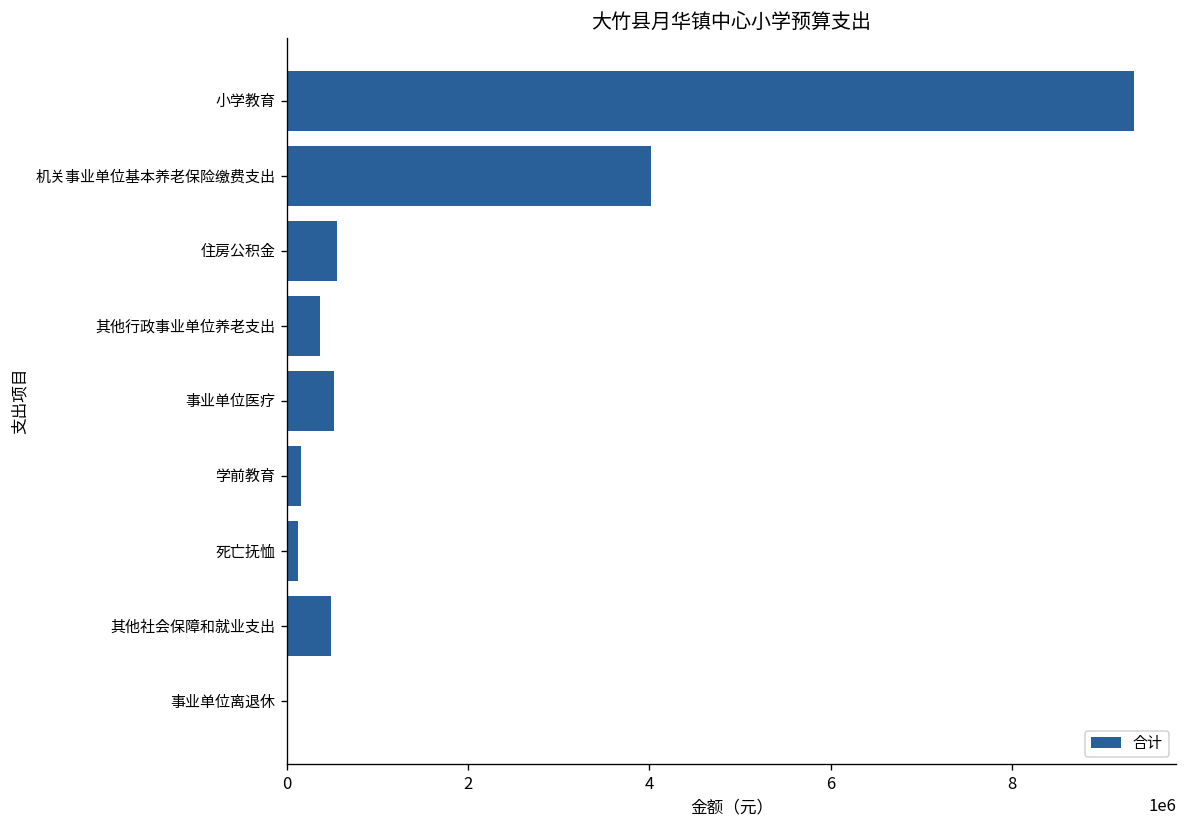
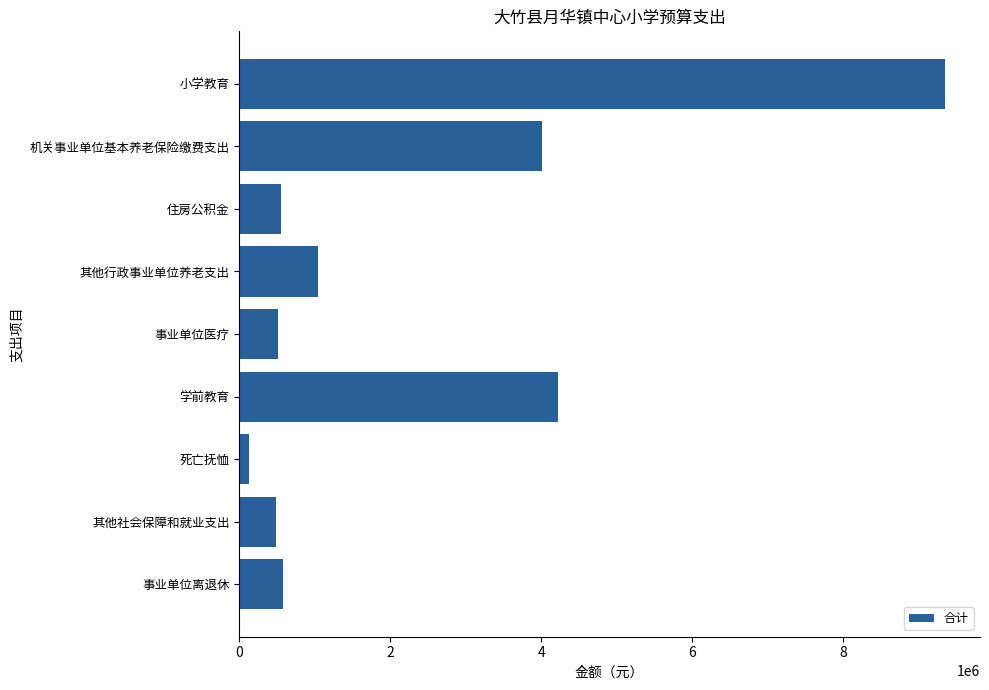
  {
    "小学教育": 9300000,
    "机关事业单位基本养老保险缴费支出": 4000000,
    "住房公积金": 600000,
-   "其他行政事业单位养老支出": 400000,
+   "其他行政事业单位养老支出": 1000000,
    "事业单位医疗": 500000,
-   "学前教育": 200000,
+   "学前教育": 4200000,
    "死亡抚恤": 100000,
    "其他社会保障和就业支出": 500000,
-   "事业单位离退休": 0
+   "事业单位离退休": 600000
  }
